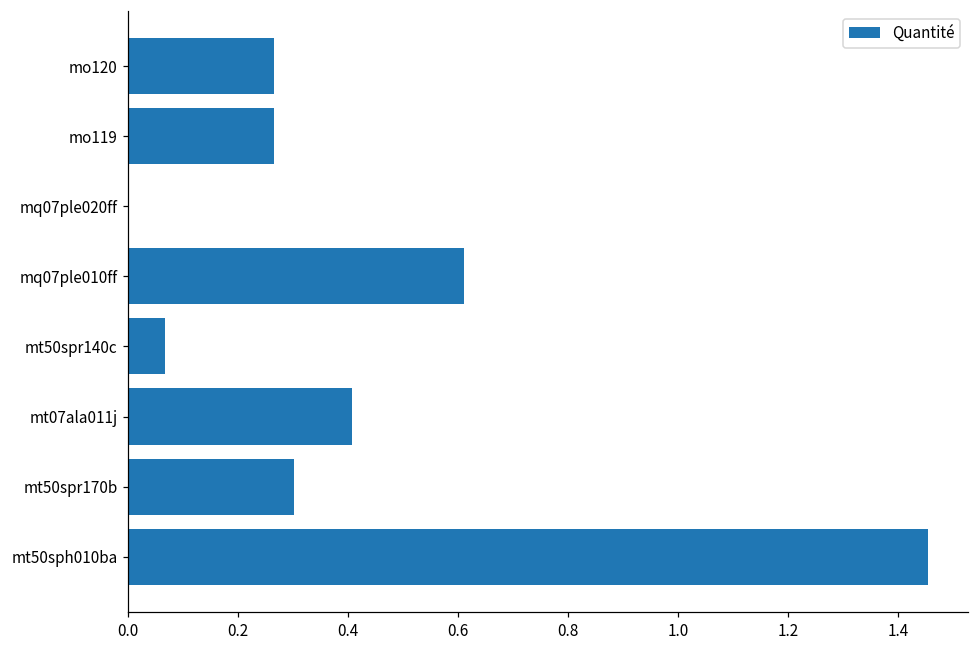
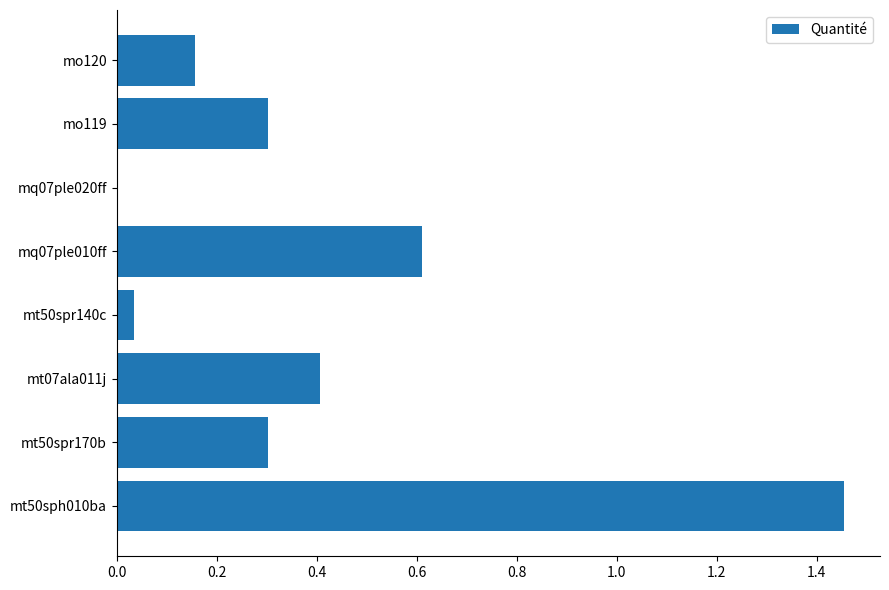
  {
-   "mo120": 0.27,
-   "mo119": 0.27,
+   "mo120": 0.16,
+   "mo119": 0.30,
    "mq07ple010ff": 0.61,
-   "mt50spr140c": 0.07,
+   "mt50spr140c": 0.04,
    "mt07ala011j": 0.41,
    "mt50spr170b": 0.30,
    "mt50sph010ba": 1.45
  }
